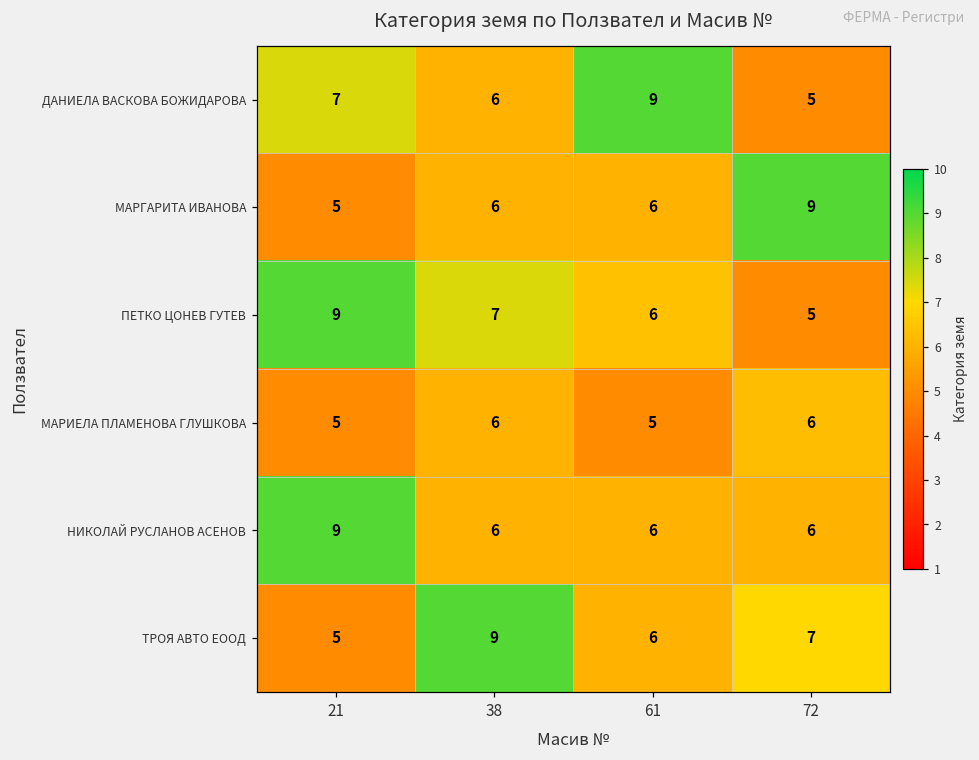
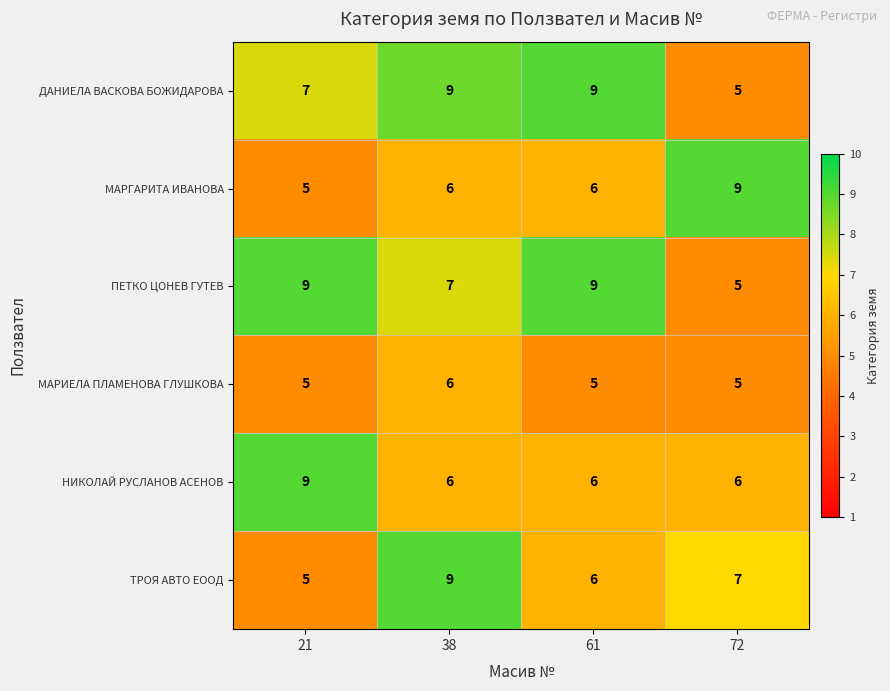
  {
    "ДАНИЕЛА ВАСКОВА БОЖИДАРОВА": {
      "21": 7,
-     "38": 6,
+     "38": 9,
      "61": 9,
      "72": 5
    },
    "МАРГАРИТА ИВАНОВА": {
      "21": 5,
      "38": 6,
      "61": 6,
      "72": 9
    },
    "ПЕТКО ЦОНЕВ ГУТЕВ": {
      "21": 9,
      "38": 7,
-     "61": 6,
+     "61": 9,
      "72": 5
    },
    "МАРИЕЛА ПЛАМЕНОВА ГЛУШКОВА": {
      "21": 5,
      "38": 6,
      "61": 5,
-     "72": 6
+     "72": 5
    },
    "НИКОЛАЙ РУСЛАНОВ АСЕНОВ": {
      "21": 9,
      "38": 6,
      "61": 6,
      "72": 6
    },
    "ТРОЯ АВТО ЕООД": {
      "21": 5,
      "38": 9,
      "61": 6,
      "72": 7
    }
  }
